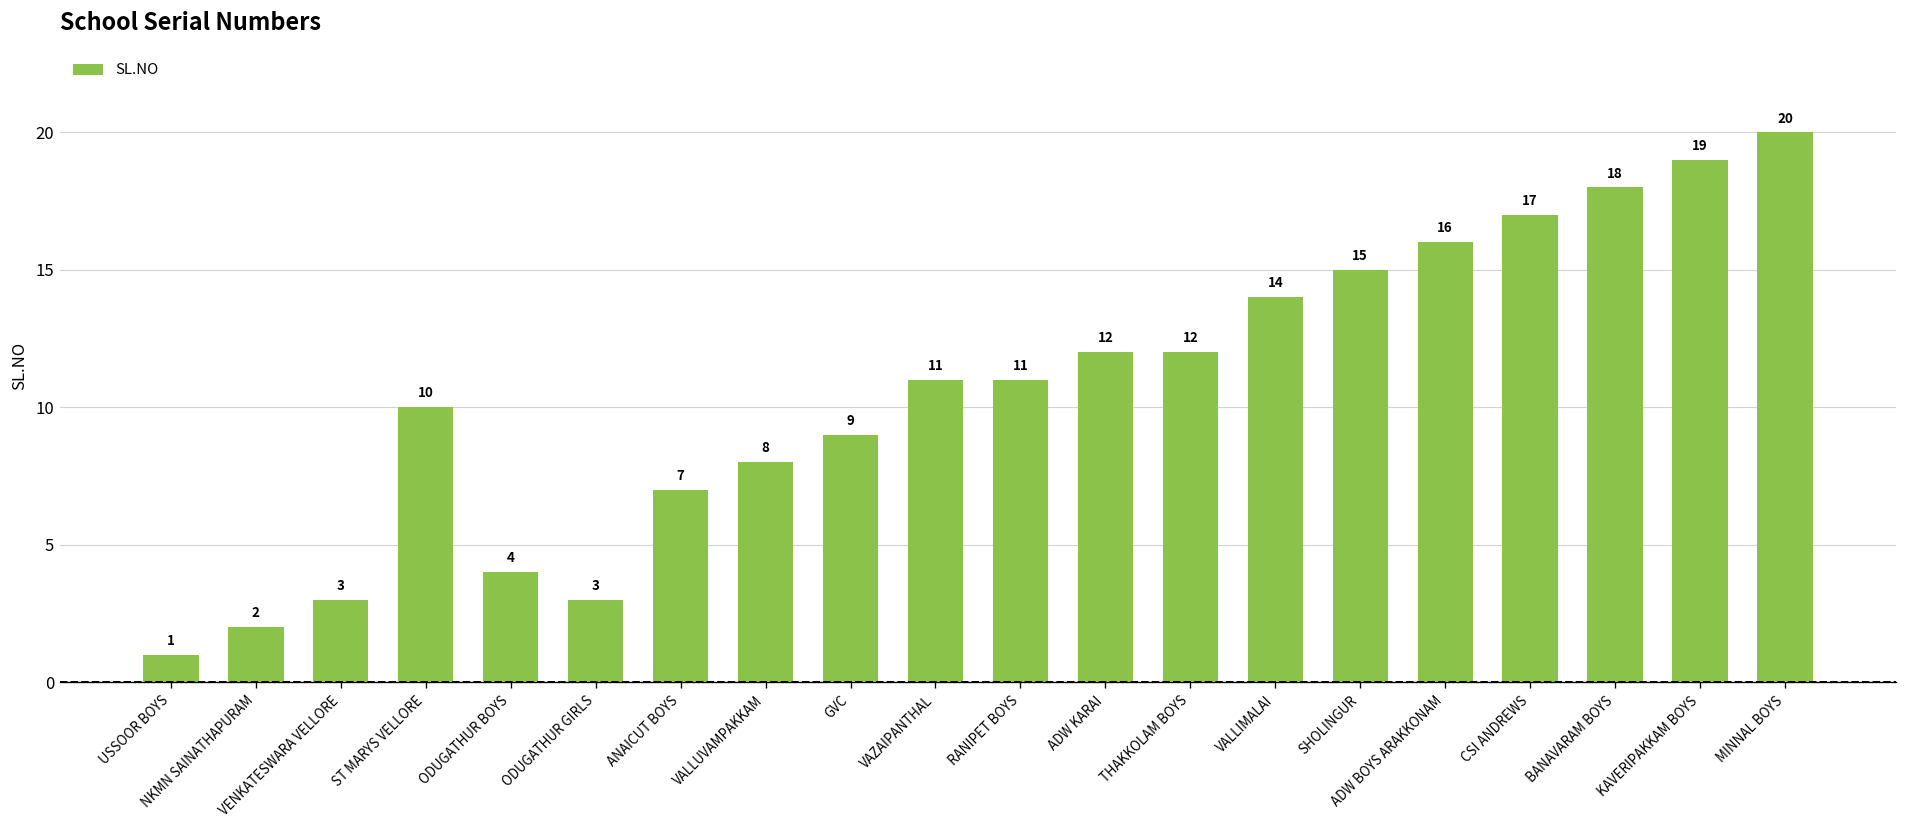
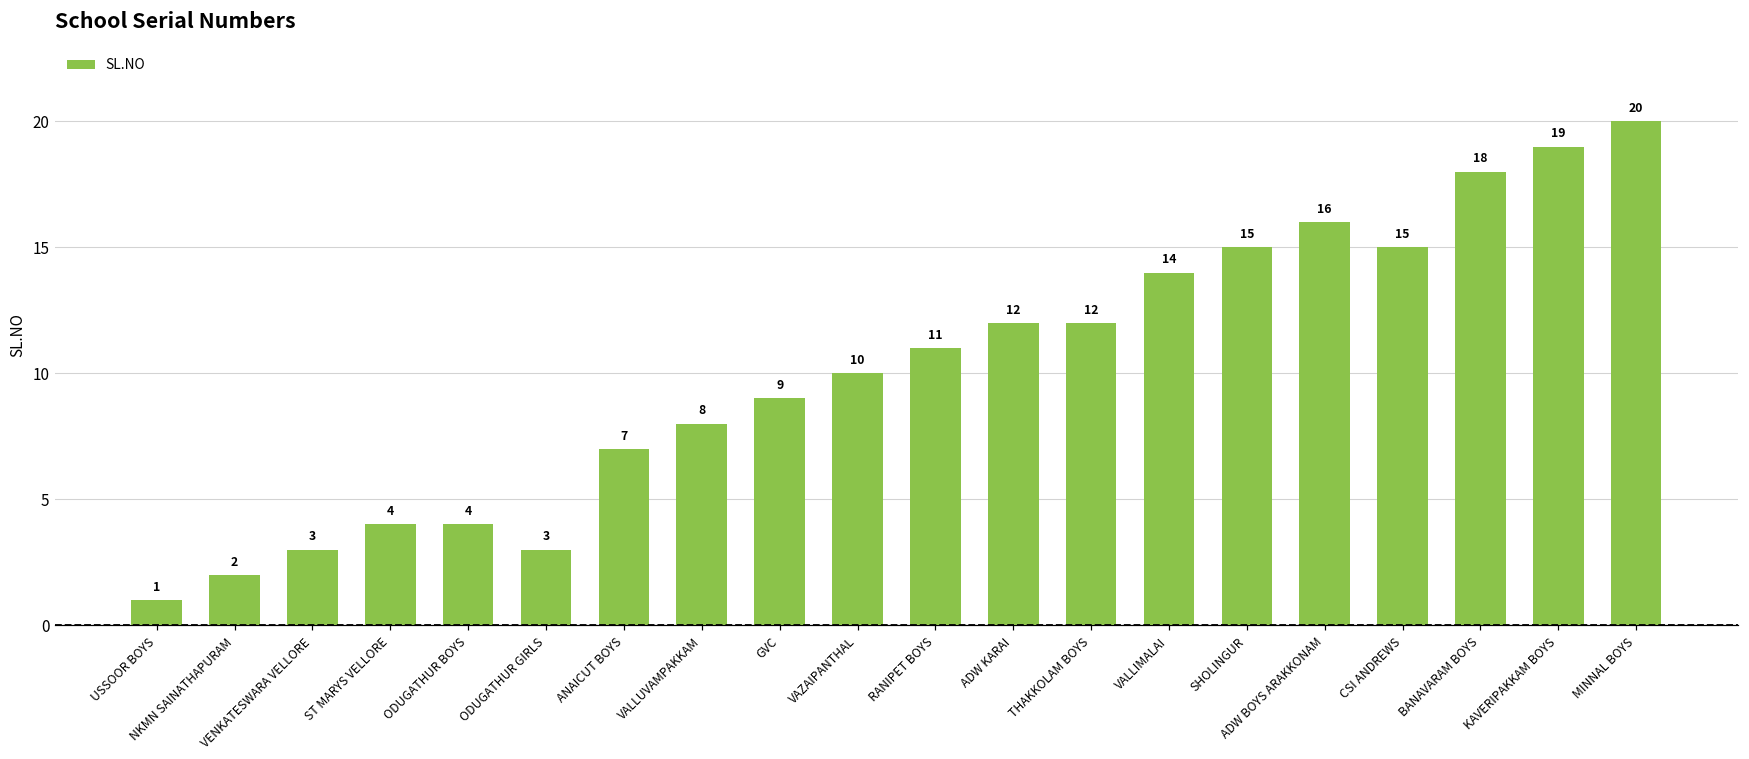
  {
    "USSOOR BOYS": 1,
    "NKMN SAINATHAPURAM": 2,
    "VENKATESWARA VELLORE": 3,
-   "ST MARYS VELLORE": 10,
+   "ST MARYS VELLORE": 4,
    "ODUGATHUR BOYS": 4,
    "ODUGATHUR GIRLS": 3,
    "ANAICUT BOYS": 7,
    "VALLUVAMPAKKAM": 8,
    "GVC": 9,
-   "VAZAIPANTHAL": 11,
+   "VAZAIPANTHAL": 10,
    "RANIPET BOYS": 11,
    "ADW KARAI": 12,
    "THAKKOLAM BOYS": 12,
    "VALLIMALAI": 14,
    "SHOLINGUR": 15,
    "ADW BOYS ARAKKONAM": 16,
-   "CSI ANDREWS": 17,
+   "CSI ANDREWS": 15,
    "BANAVARAM BOYS": 18,
    "KAVERIPAKKAM BOYS": 19,
    "MINNAL BOYS": 20
  }
